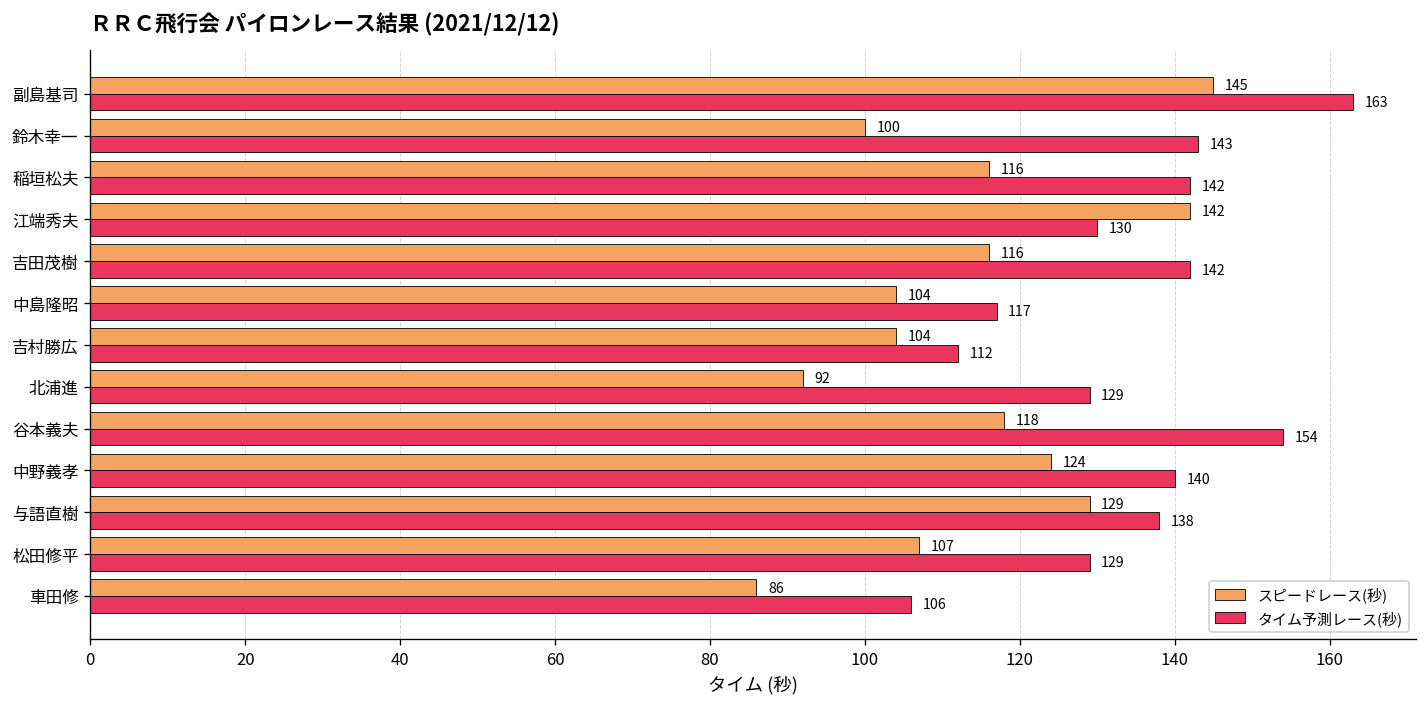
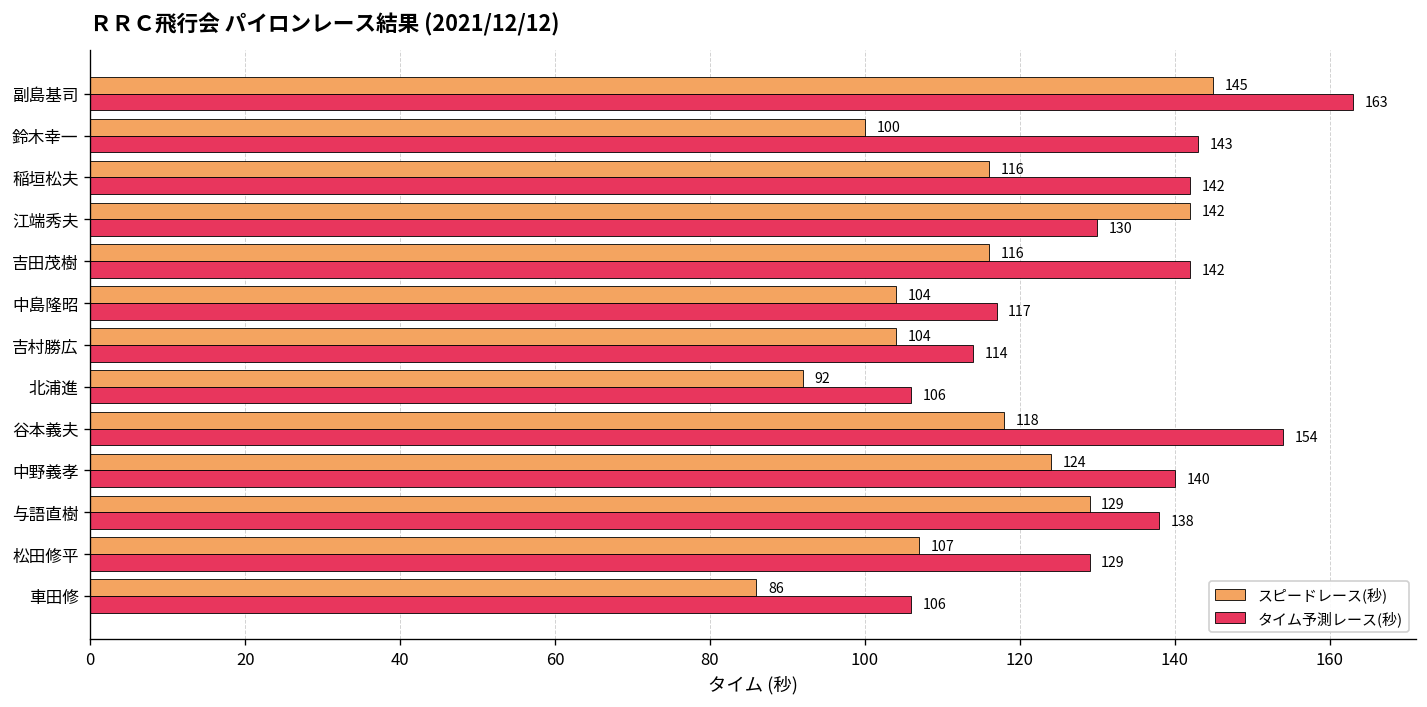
  {
    "スピードレース(秒)": {
      "副島基司": 145,
      "鈴木幸一": 100,
      "稲垣松夫": 116,
      "江端秀夫": 142,
      "吉田茂樹": 116,
      "中島隆昭": 104,
      "吉村勝広": 104,
      "北浦進": 92,
      "谷本義夫": 118,
      "中野義孝": 124,
      "与語直樹": 129,
      "松田修平": 107,
      "車田修": 86
    },
    "タイム予測レース(秒)": {
      "副島基司": 163,
      "鈴木幸一": 143,
      "稲垣松夫": 142,
      "江端秀夫": 130,
      "吉田茂樹": 142,
      "中島隆昭": 117,
-     "吉村勝広": 112,
-     "北浦進": 129,
+     "吉村勝広": 114,
+     "北浦進": 106,
      "谷本義夫": 154,
      "中野義孝": 140,
      "与語直樹": 138,
      "松田修平": 129,
      "車田修": 106
    }
  }
